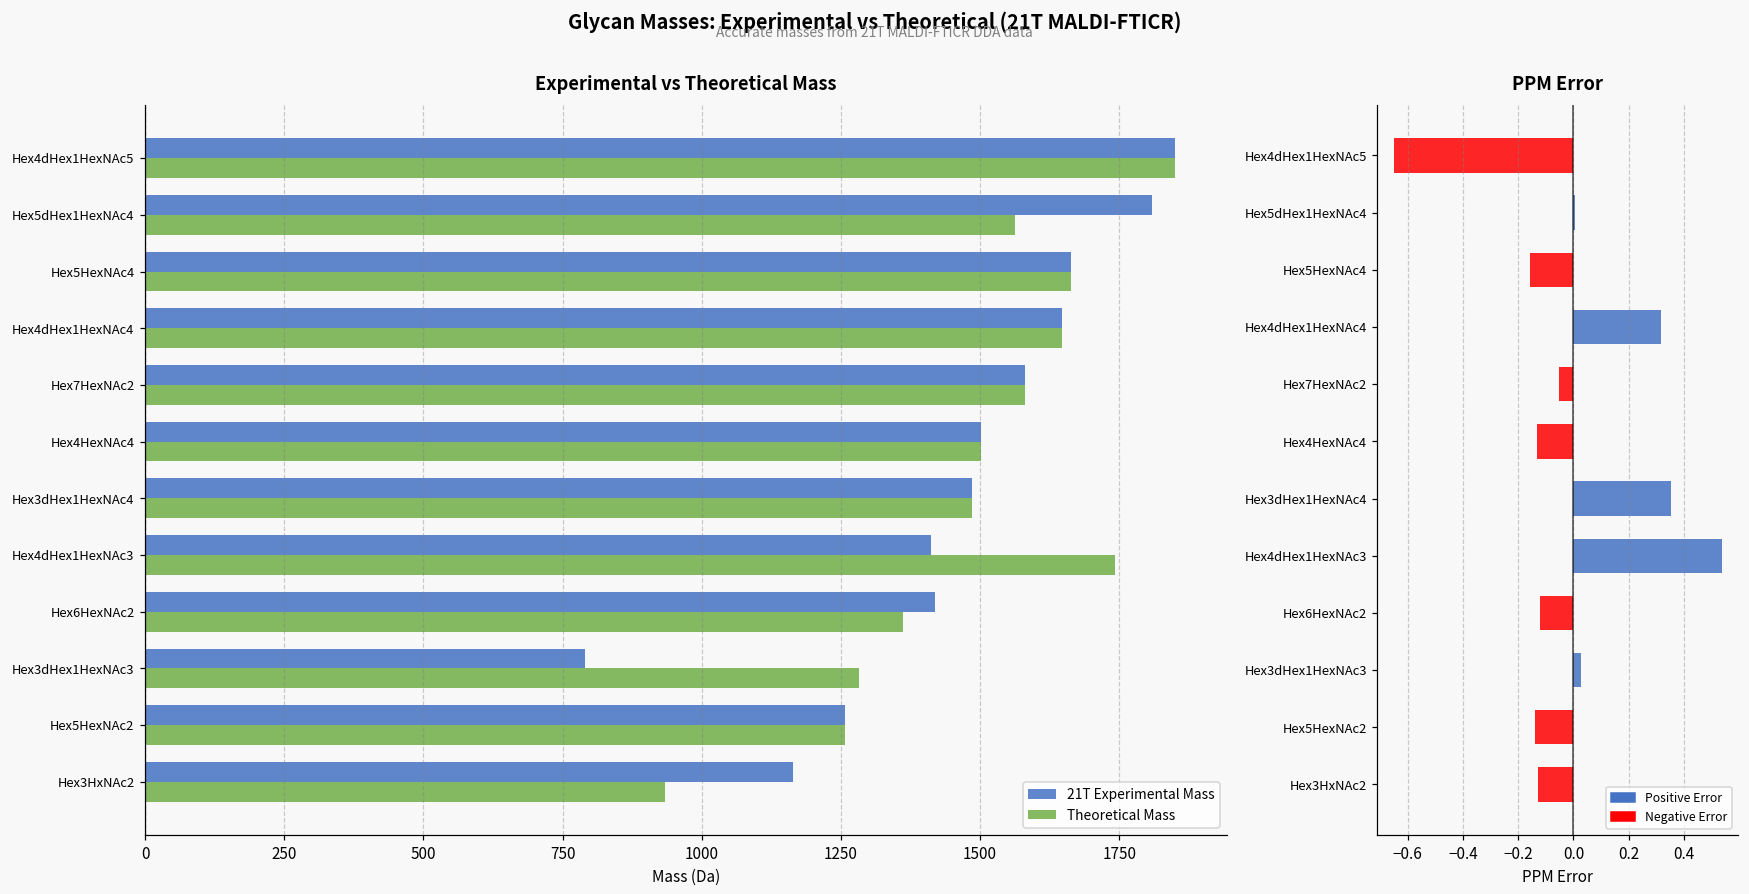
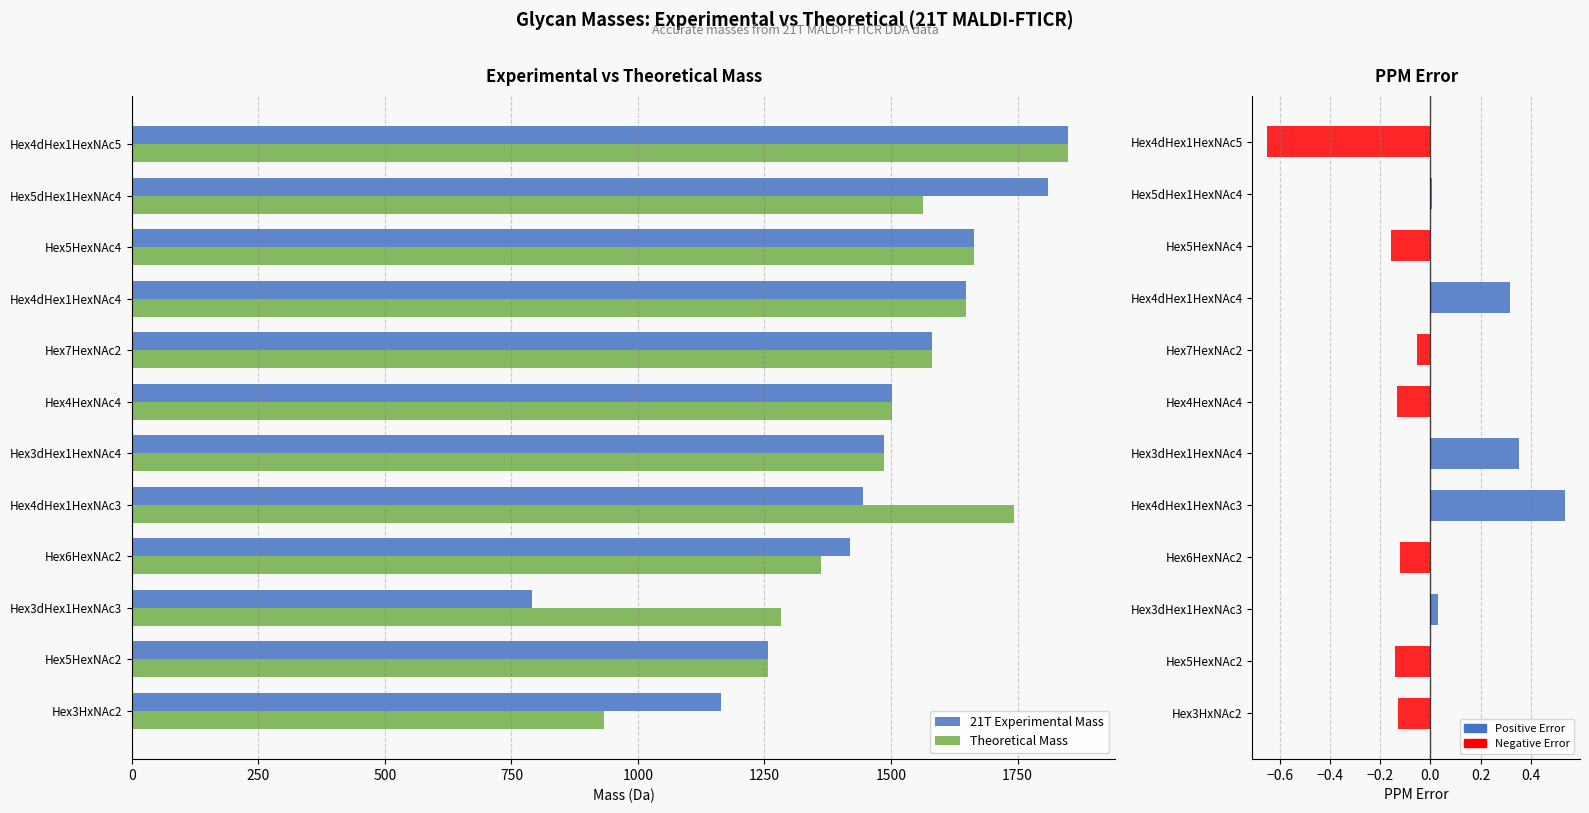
  {
    "Experimental vs Theoretical Mass": {
      "21T Experimental Mass": {
        "Hex4dHex1HexNAc5": 1850,
        "Hex5dHex1HexNAc4": 1810,
        "Hex5HexNAc4": 1660,
        "Hex4dHex1HexNAc4": 1650,
        "Hex7HexNAc2": 1580,
        "Hex4HexNAc4": 1500,
        "Hex3dHex1HexNAc4": 1490,
-       "Hex4dHex1HexNAc3": 1410,
+       "Hex4dHex1HexNAc3": 1440,
        "Hex6HexNAc2": 1420,
        "Hex3dHex1HexNAc3": 790,
        "Hex5HexNAc2": 1260,
        "Hex3HxNAc2": 1160
      },
      "Theoretical Mass": {
        "Hex4dHex1HexNAc5": 1850,
        "Hex5dHex1HexNAc4": 1560,
        "Hex5HexNAc4": 1660,
        "Hex4dHex1HexNAc4": 1650,
        "Hex7HexNAc2": 1580,
        "Hex4HexNAc4": 1500,
        "Hex3dHex1HexNAc4": 1490,
        "Hex4dHex1HexNAc3": 1740,
        "Hex6HexNAc2": 1360,
        "Hex3dHex1HexNAc3": 1280,
        "Hex5HexNAc2": 1260,
        "Hex3HxNAc2": 930
      }
    },
    "PPM Error": {
      "Hex4dHex1HexNAc5": -0.65,
      "Hex5HexNAc4": -0.16,
      "Hex4dHex1HexNAc4": 0.32,
      "Hex7HexNAc2": -0.05,
      "Hex4HexNAc4": -0.13,
      "Hex3dHex1HexNAc4": 0.35,
      "Hex4dHex1HexNAc3": 0.54,
      "Hex6HexNAc2": -0.12,
      "Hex3dHex1HexNAc3": 0.03,
      "Hex5HexNAc2": -0.14,
      "Hex3HxNAc2": -0.13
    }
  }
